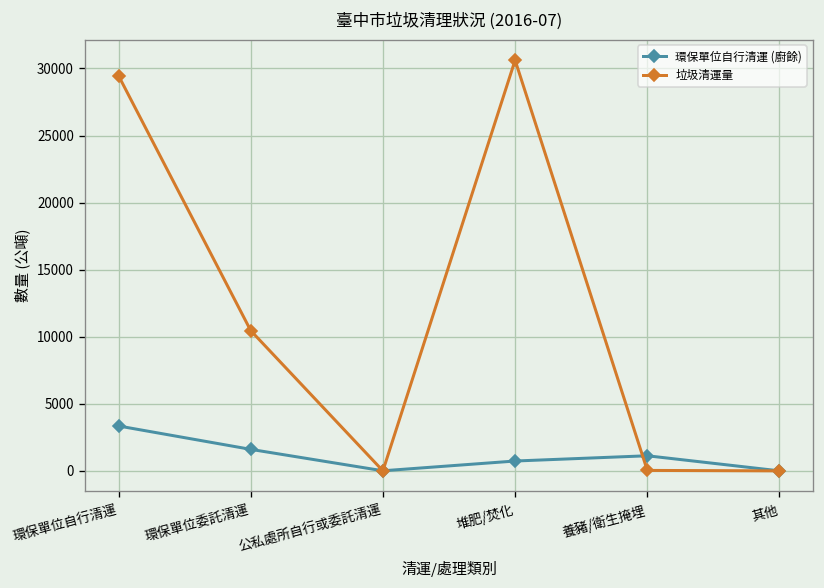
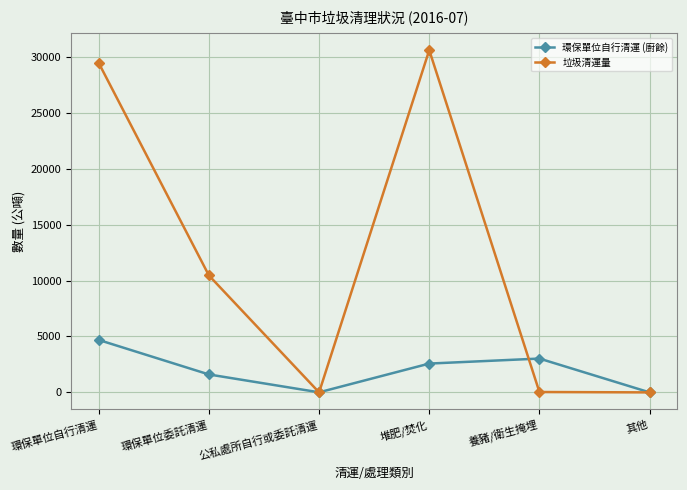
  {
    "環保單位自行清運 (廚餘)": {
-     "環保單位自行清運": 3300,
+     "環保單位自行清運": 4700,
      "環保單位委託清運": 1600,
-     "堆肥/焚化": 700,
-     "養豬/衛生掩埋": 1100
+     "堆肥/焚化": 2600,
+     "養豬/衛生掩埋": 3000
    },
    "垃圾清運量": {
      "環保單位自行清運": 29500,
      "環保單位委託清運": 10500,
      "堆肥/焚化": 30600,
      "養豬/衛生掩埋": 0
    }
  }
